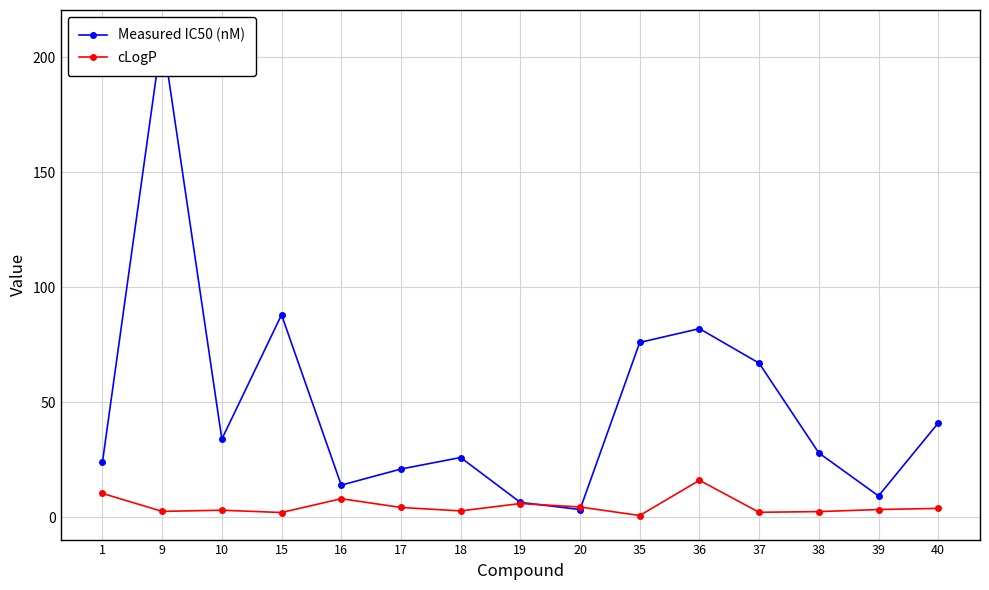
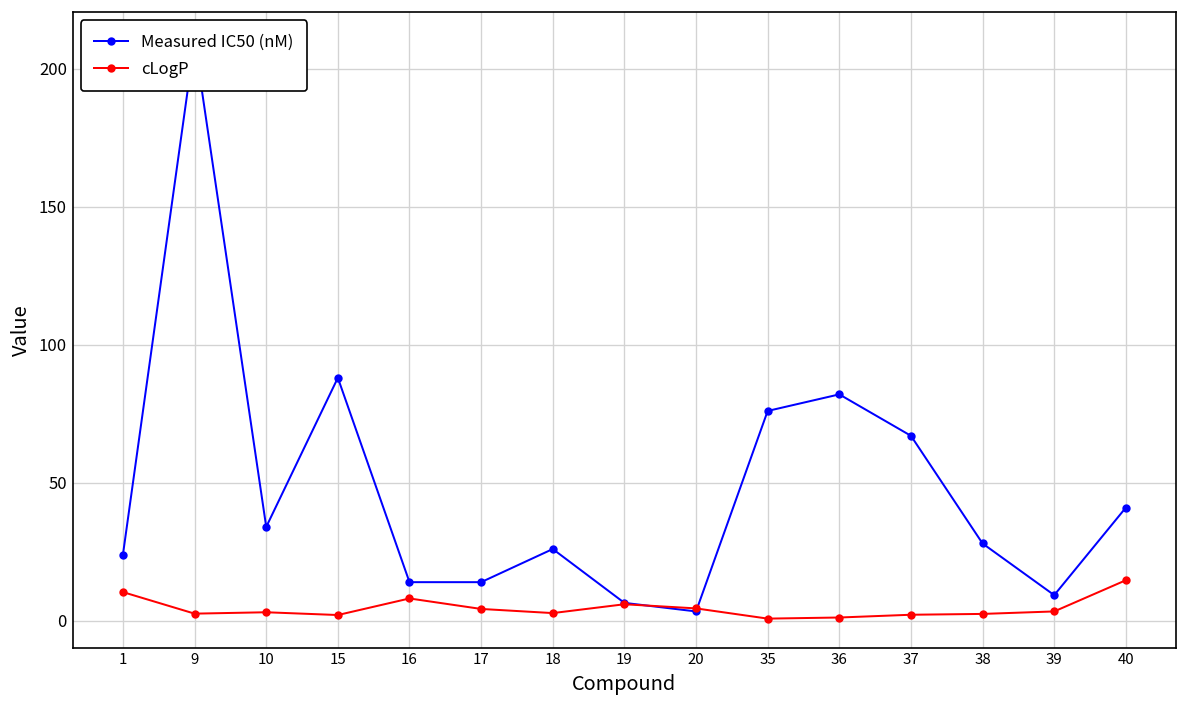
  {
    "Measured IC50 (nM)": {
      "1": 24,
      "10": 34,
      "15": 88,
      "16": 14,
-     "17": 21,
+     "17": 14,
      "18": 26,
      "35": 76,
      "36": 82,
      "37": 67,
      "38": 28,
      "39": 9,
      "40": 41
    },
    "cLogP": {
      "1": 10,
      "9": 3,
      "10": 3,
      "15": 2,
      "16": 8,
      "17": 4,
      "18": 3,
      "35": 1,
-     "36": 16,
+     "36": 1,
      "37": 2,
      "38": 3,
      "39": 3,
-     "40": 4
+     "40": 15
    }
  }
